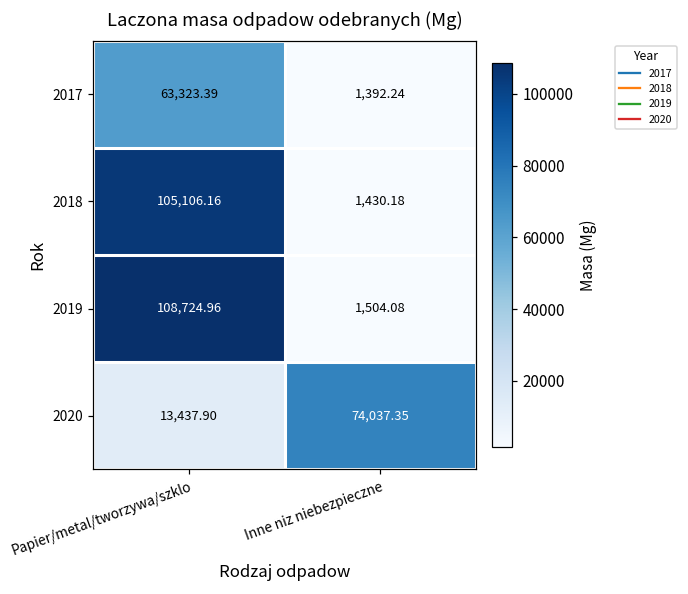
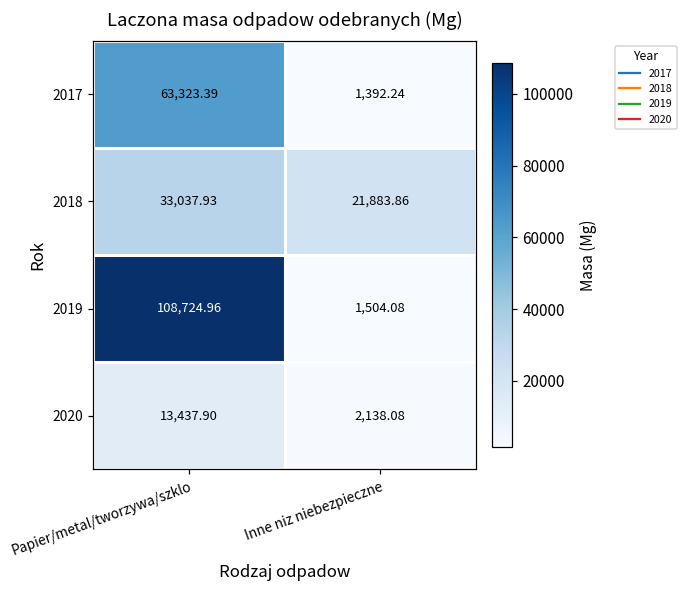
  {
    "2017": {
      "Papier/metal/tworzywa/szklo": "63,323.39",
      "Inne niz niebezpieczne": "1,392.24"
    },
    "2018": {
-     "Papier/metal/tworzywa/szklo": "105,106.16",
-     "Inne niz niebezpieczne": "1,430.18"
+     "Papier/metal/tworzywa/szklo": "33,037.93",
+     "Inne niz niebezpieczne": "21,883.86"
    },
    "2019": {
      "Papier/metal/tworzywa/szklo": "108,724.96",
      "Inne niz niebezpieczne": "1,504.08"
    },
    "2020": {
      "Papier/metal/tworzywa/szklo": "13,437.90",
-     "Inne niz niebezpieczne": "74,037.35"
+     "Inne niz niebezpieczne": "2,138.08"
    }
  }
